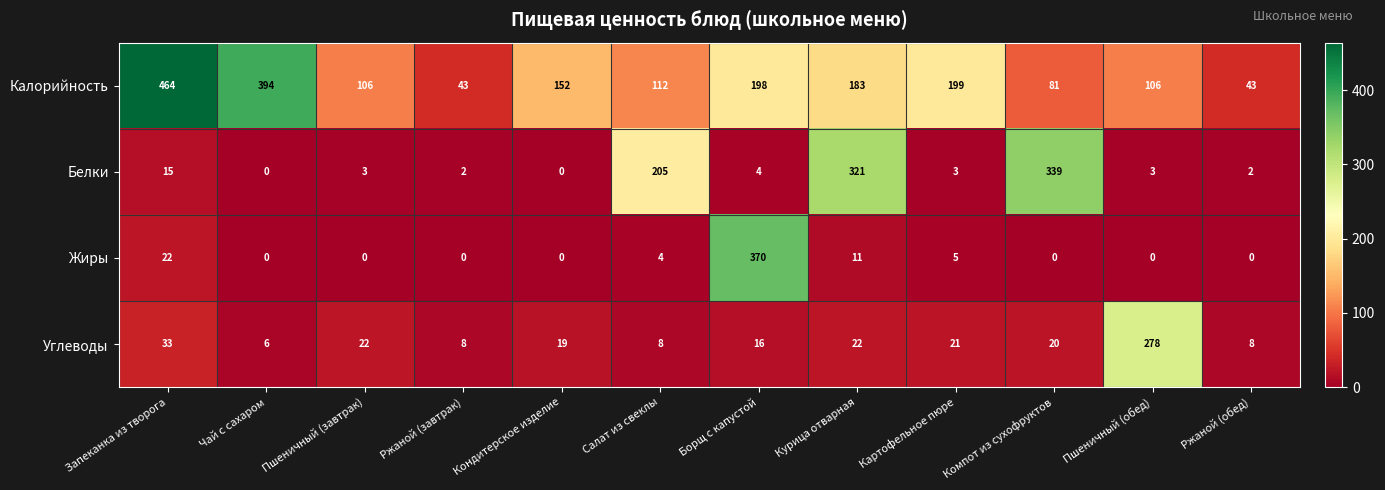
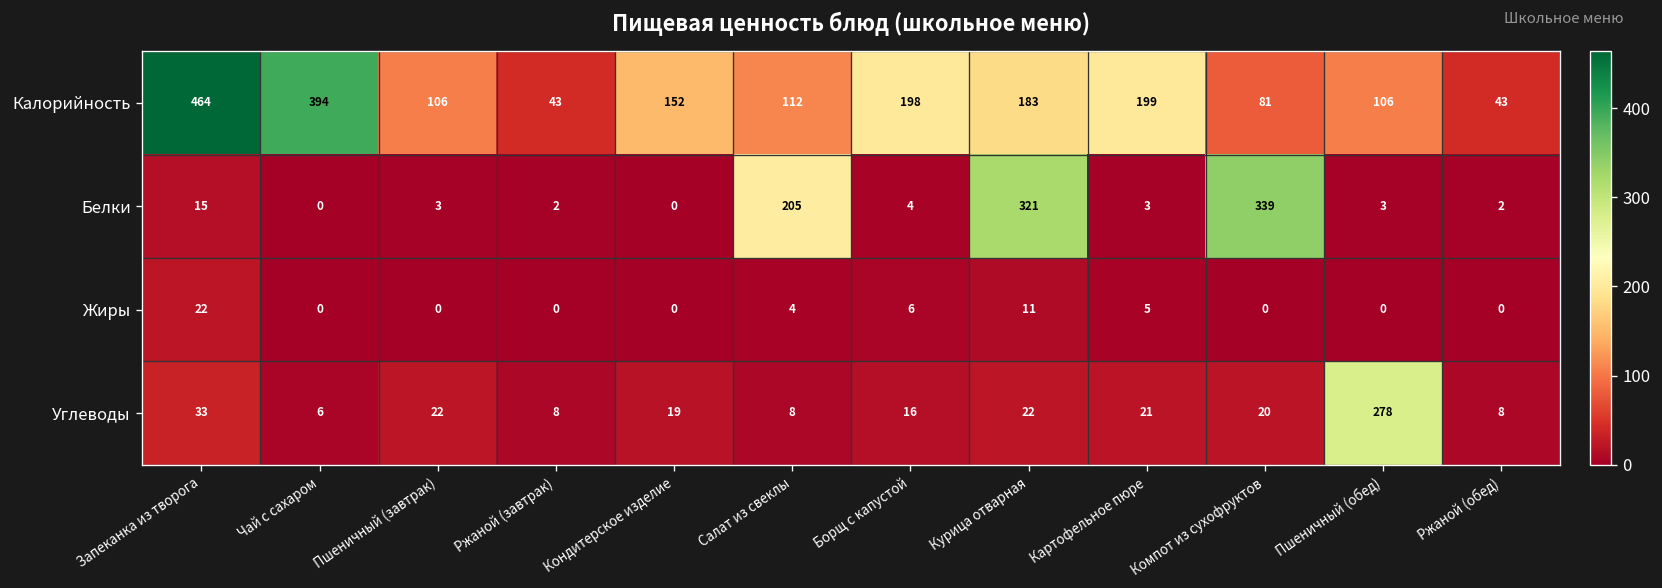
  {
    "Калорийность": {
      "Запеканка из творога": 464,
      "Чай с сахаром": 394,
      "Пшеничный (завтрак)": 106,
      "Ржаной (завтрак)": 43,
      "Кондитерское изделие": 152,
      "Салат из свеклы": 112,
      "Борщ с капустой": 198,
      "Курица отварная": 183,
      "Картофельное пюре": 199,
      "Компот из сухофруктов": 81,
      "Пшеничный (обед)": 106,
      "Ржаной (обед)": 43
    },
    "Белки": {
      "Запеканка из творога": 15,
      "Чай с сахаром": 0,
      "Пшеничный (завтрак)": 3,
      "Ржаной (завтрак)": 2,
      "Кондитерское изделие": 0,
      "Салат из свеклы": 205,
      "Борщ с капустой": 4,
      "Курица отварная": 321,
      "Картофельное пюре": 3,
      "Компот из сухофруктов": 339,
      "Пшеничный (обед)": 3,
      "Ржаной (обед)": 2
    },
    "Жиры": {
      "Запеканка из творога": 22,
      "Чай с сахаром": 0,
      "Пшеничный (завтрак)": 0,
      "Ржаной (завтрак)": 0,
      "Кондитерское изделие": 0,
      "Салат из свеклы": 4,
-     "Борщ с капустой": 370,
+     "Борщ с капустой": 6,
      "Курица отварная": 11,
      "Картофельное пюре": 5,
      "Компот из сухофруктов": 0,
      "Пшеничный (обед)": 0,
      "Ржаной (обед)": 0
    },
    "Углеводы": {
      "Запеканка из творога": 33,
      "Чай с сахаром": 6,
      "Пшеничный (завтрак)": 22,
      "Ржаной (завтрак)": 8,
      "Кондитерское изделие": 19,
      "Салат из свеклы": 8,
      "Борщ с капустой": 16,
      "Курица отварная": 22,
      "Картофельное пюре": 21,
      "Компот из сухофруктов": 20,
      "Пшеничный (обед)": 278,
      "Ржаной (обед)": 8
    }
  }
